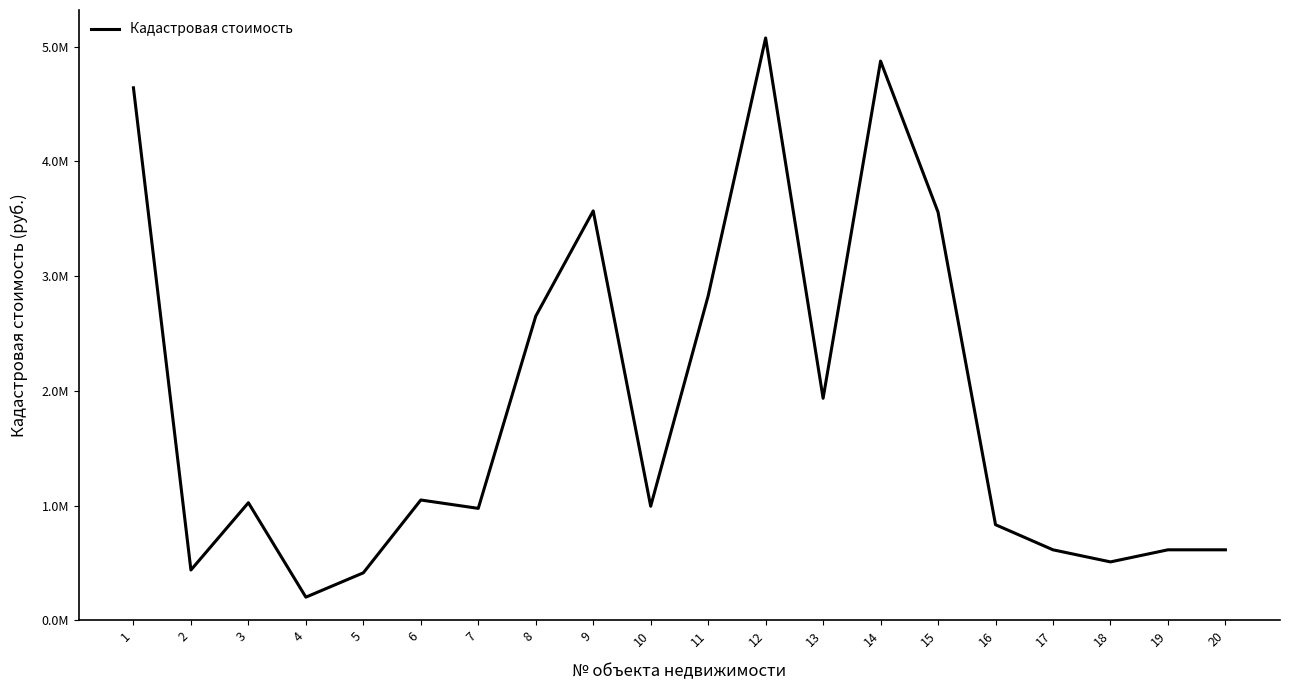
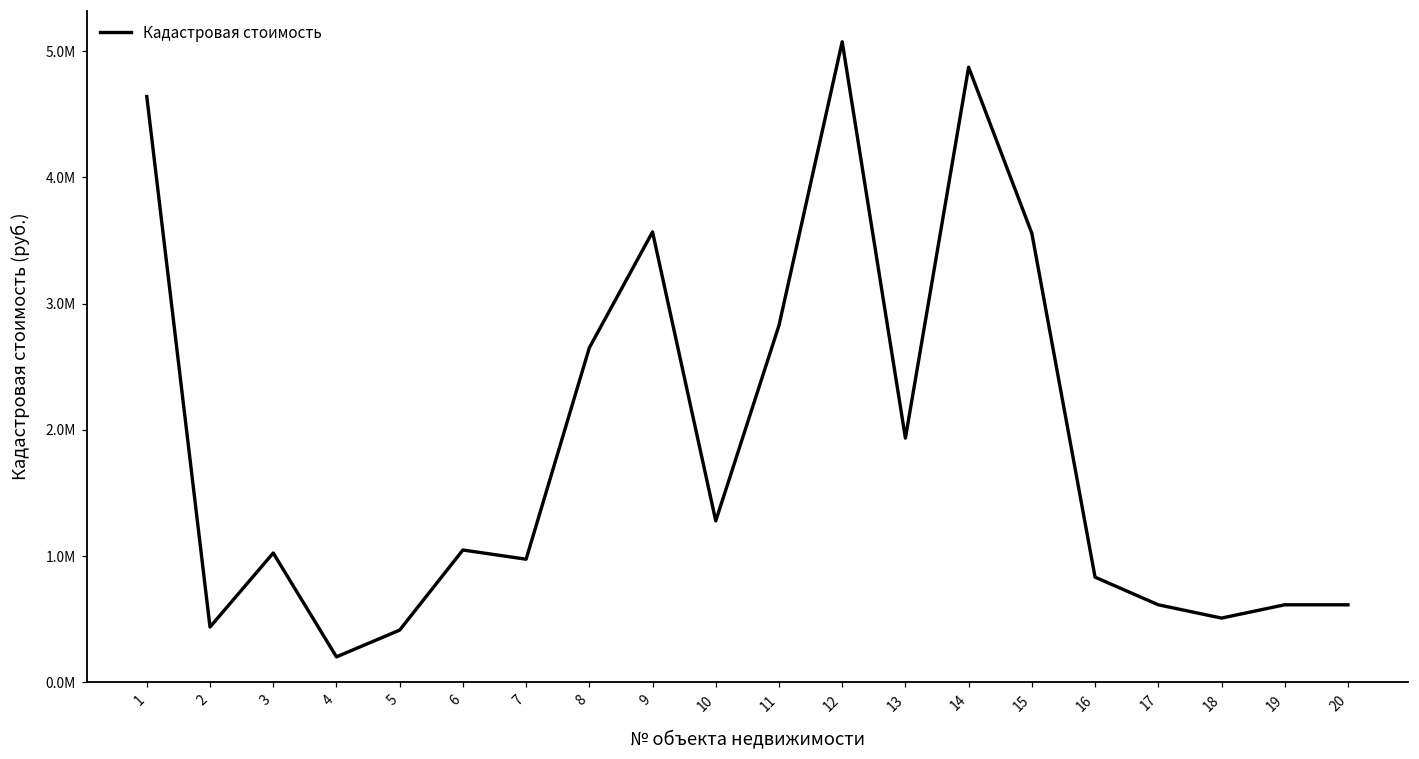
  {
    "1": 4640000,
    "2": 440000,
    "3": 1020000,
    "4": 200000,
    "5": 410000,
    "6": 1050000,
    "7": 980000,
    "8": 2650000,
    "9": 3570000,
-   "10": 990000,
+   "10": 1280000,
    "11": 2830000,
    "12": 5080000,
    "13": 1930000,
    "14": 4870000,
    "15": 3560000,
    "16": 830000,
    "17": 610000,
    "18": 510000,
    "19": 610000,
    "20": 610000
  }
